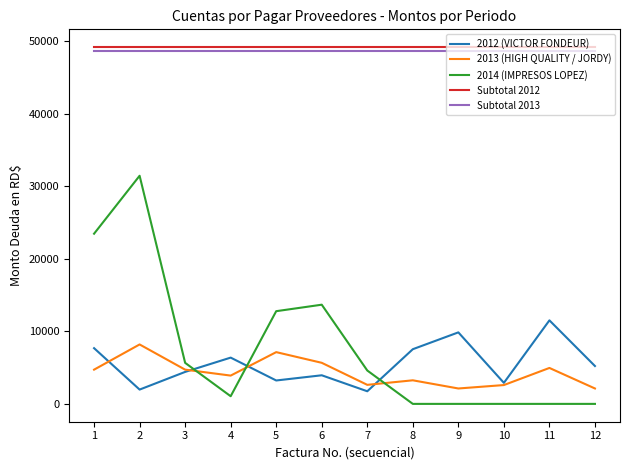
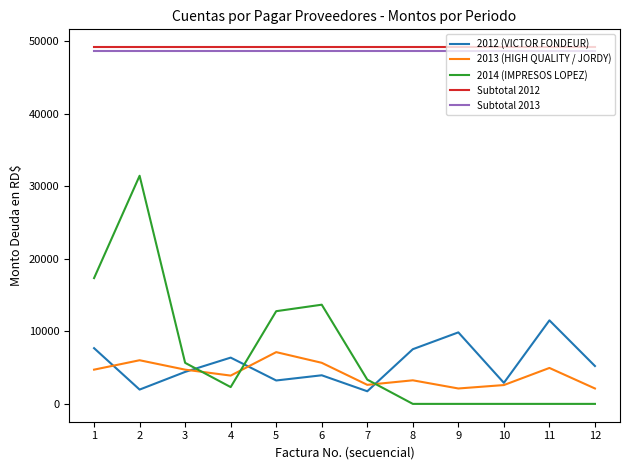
  {
    "2012 (VICTOR FONDEUR)": {
      "1": 8000,
      "2": 2000,
      "4": 6000,
      "5": 3000,
      "6": 4000,
      "7": 2000,
      "8": 8000,
      "9": 10000,
      "11": 12000,
      "12": 5000
    },
    "2013 (HIGH QUALITY / JORDY)": {
      "1": 5000,
-     "2": 8000,
+     "2": 6000,
      "4": 4000,
      "5": 7000,
      "6": 6000,
      "7": 3000,
      "8": 3000,
      "9": 2000,
      "11": 5000,
      "12": 2000
    },
    "2014 (IMPRESOS LOPEZ)": {
-     "1": 23000,
+     "1": 17000,
      "2": 31000,
      "3": 6000,
-     "4": 1000,
+     "4": 2000,
      "5": 13000,
      "6": 14000,
-     "7": 5000,
+     "7": 3000,
      "8": 0,
      "9": 0,
      "10": 0,
      "11": 0,
      "12": 0
    },
    "Subtotal 2012": {
      "1": 49000,
      "2": 49000,
      "3": 49000,
      "4": 49000,
      "5": 49000,
      "6": 49000,
      "7": 49000,
      "8": 49000
    },
    "Subtotal 2013": {
      "1": 49000,
      "2": 49000,
      "3": 49000,
      "4": 49000,
      "5": 49000,
      "6": 49000,
      "7": 49000,
      "8": 49000
    }
  }
